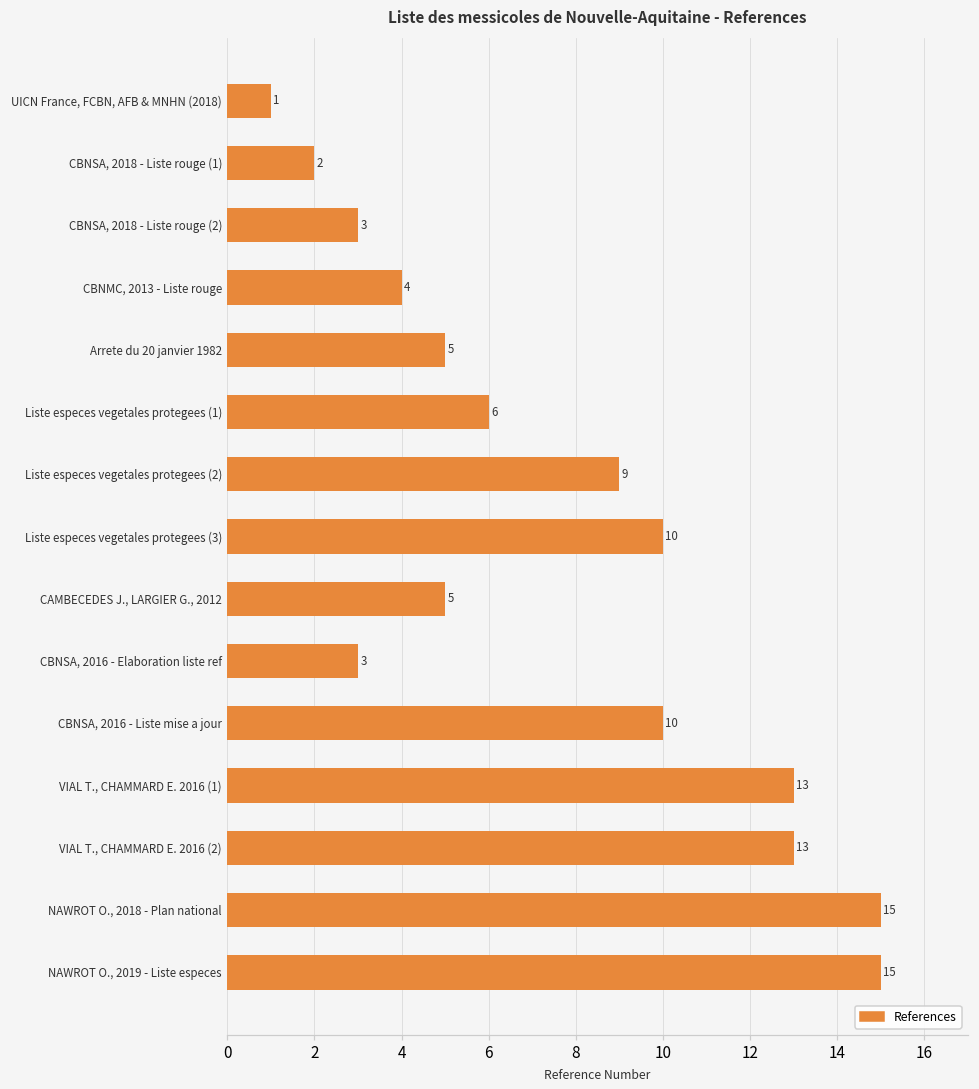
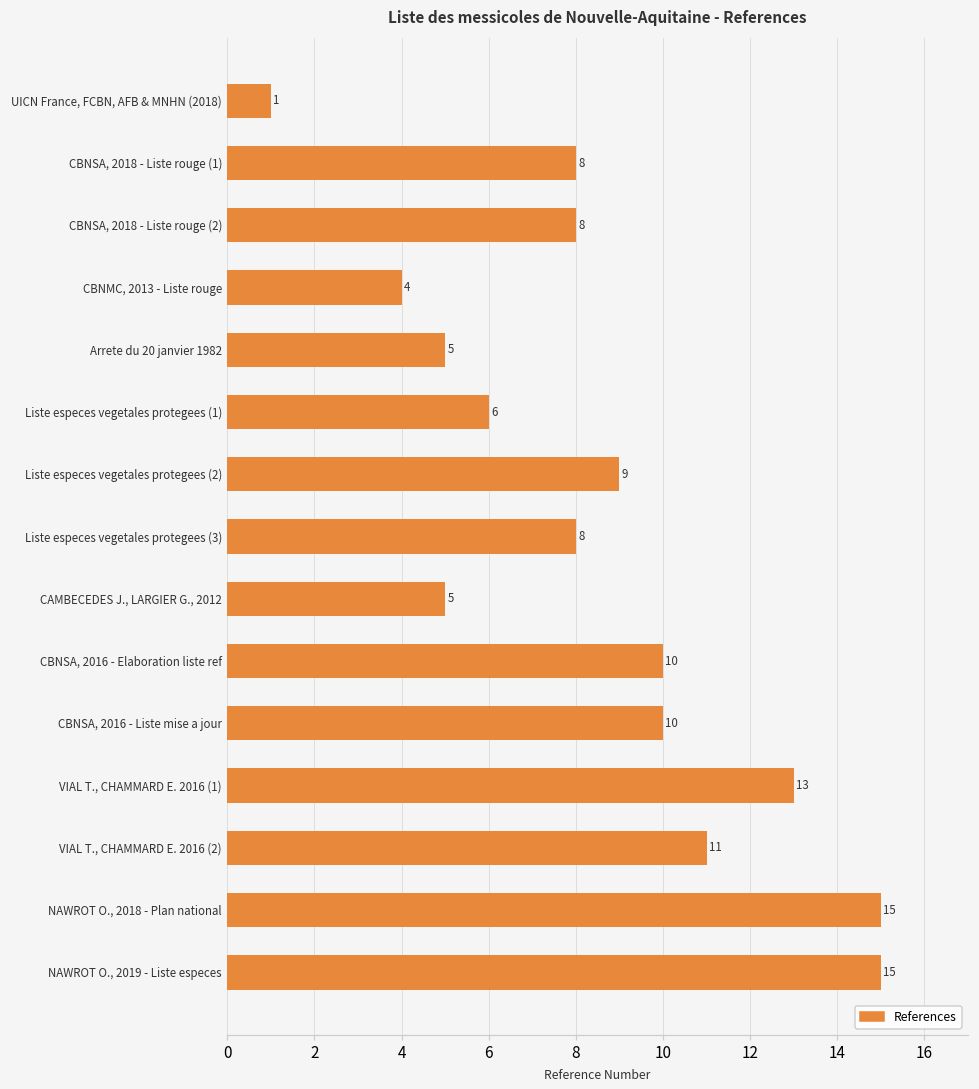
  {
    "UICN France, FCBN, AFB & MNHN (2018)": 1,
-   "CBNSA, 2018 - Liste rouge (1)": 2,
-   "CBNSA, 2018 - Liste rouge (2)": 3,
+   "CBNSA, 2018 - Liste rouge (1)": 8,
+   "CBNSA, 2018 - Liste rouge (2)": 8,
    "CBNMC, 2013 - Liste rouge": 4,
    "Arrete du 20 janvier 1982": 5,
    "Liste especes vegetales protegees (1)": 6,
    "Liste especes vegetales protegees (2)": 9,
-   "Liste especes vegetales protegees (3)": 10,
+   "Liste especes vegetales protegees (3)": 8,
    "CAMBECEDES J., LARGIER G., 2012": 5,
-   "CBNSA, 2016 - Elaboration liste ref": 3,
+   "CBNSA, 2016 - Elaboration liste ref": 10,
    "CBNSA, 2016 - Liste mise a jour": 10,
    "VIAL T., CHAMMARD E. 2016 (1)": 13,
-   "VIAL T., CHAMMARD E. 2016 (2)": 13,
+   "VIAL T., CHAMMARD E. 2016 (2)": 11,
    "NAWROT O., 2018 - Plan national": 15,
    "NAWROT O., 2019 - Liste especes": 15
  }
